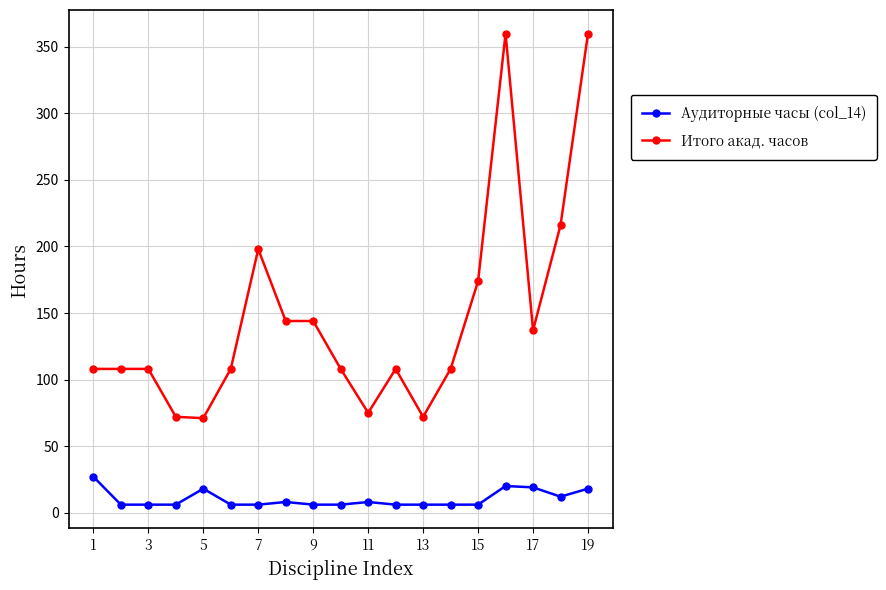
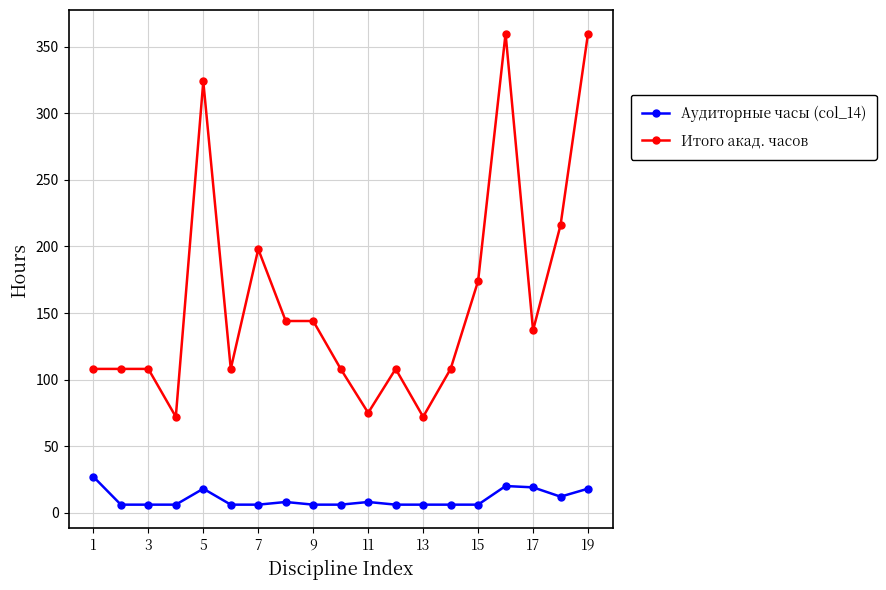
  {
    "Аудиторные часы (col_14)": {
      "1": 27,
      "3": 6,
      "5": 18,
      "7": 6,
      "9": 6,
      "11": 8,
      "13": 6,
      "15": 6,
      "17": 19,
      "19": 18
    },
    "Итого акад. часов": {
      "1": 108,
      "3": 108,
-     "5": 71,
+     "5": 324,
      "7": 198,
      "9": 144,
      "11": 75,
      "13": 72,
      "15": 174,
      "17": 137,
      "19": 360
    }
  }
